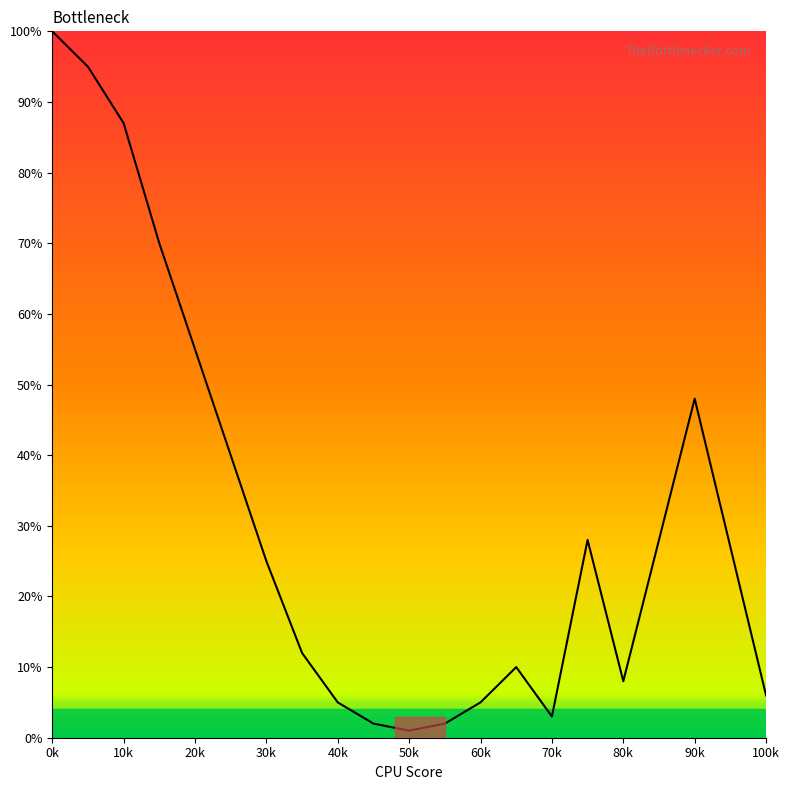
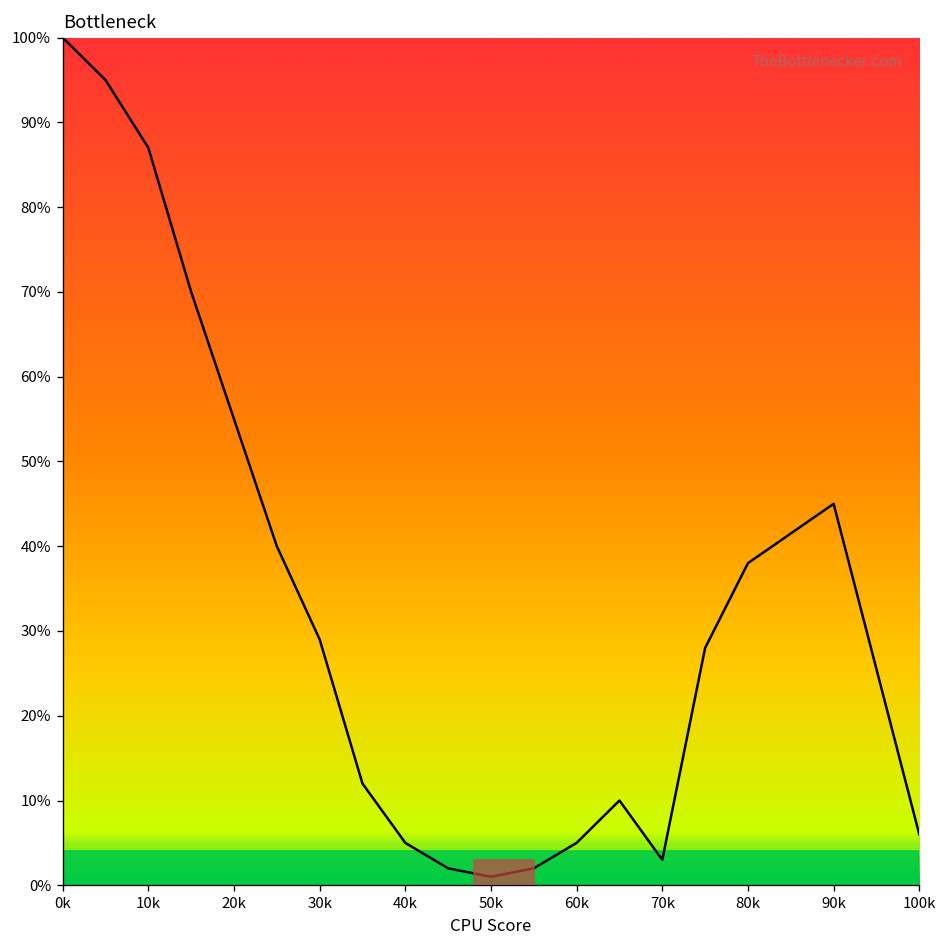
  {
    "0k": "100%",
    "10k": "87%",
    "20k": "55%",
-   "30k": "25%",
+   "30k": "29%",
    "40k": "5%",
    "60k": "5%",
-   "80k": "8%",
-   "90k": "48%",
+   "80k": "38%",
+   "90k": "45%",
    "100k": "6%"
  }
